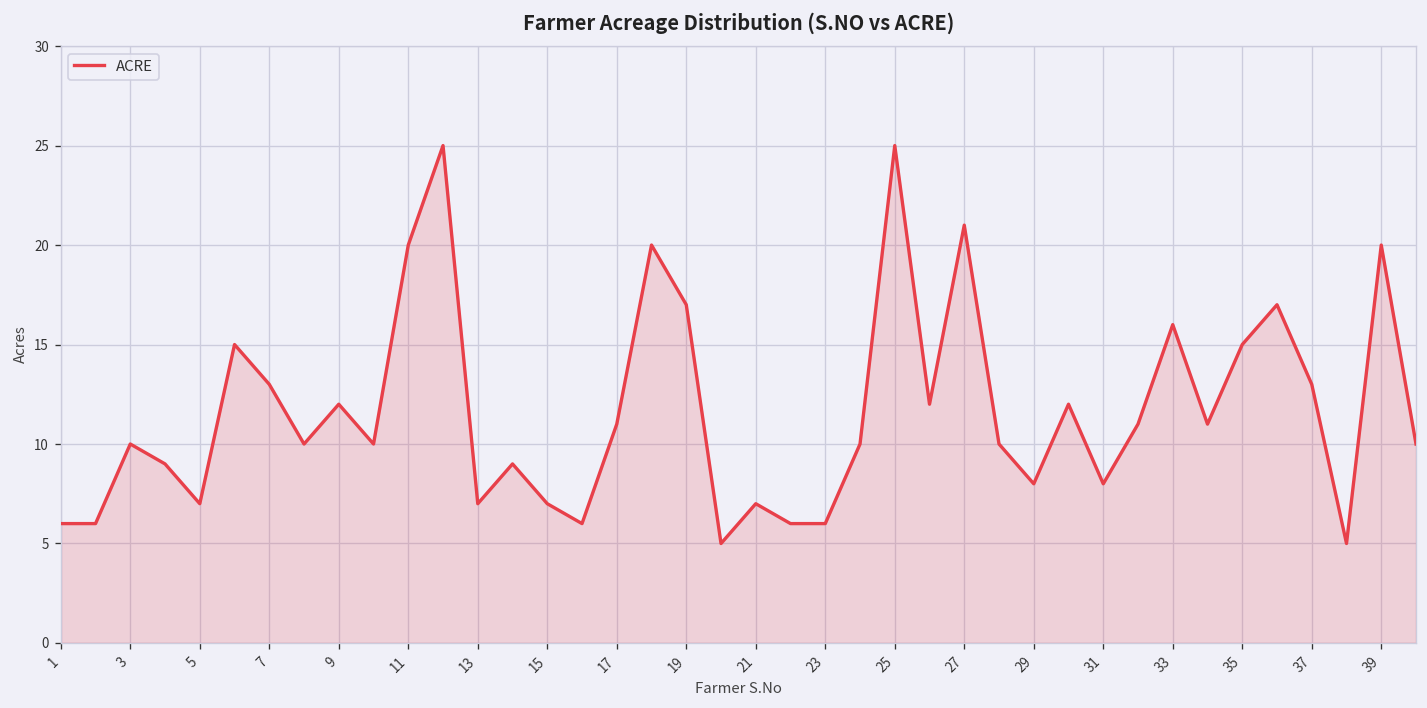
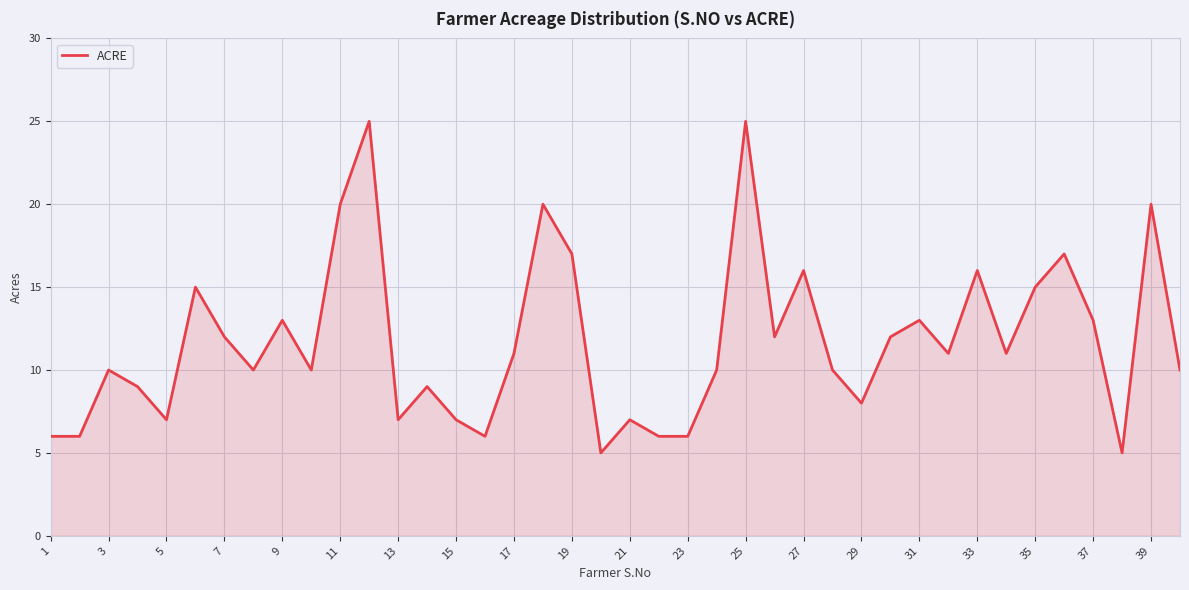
  {
    "1": 6,
    "3": 10,
    "5": 7,
-   "7": 13,
-   "9": 12,
+   "7": 12,
+   "9": 13,
    "11": 20,
    "13": 7,
    "15": 7,
    "17": 11,
    "19": 17,
    "21": 7,
    "23": 6,
    "25": 25,
-   "27": 21,
+   "27": 16,
    "29": 8,
-   "31": 8,
+   "31": 13,
    "33": 16,
    "35": 15,
    "37": 13,
    "39": 20
  }
